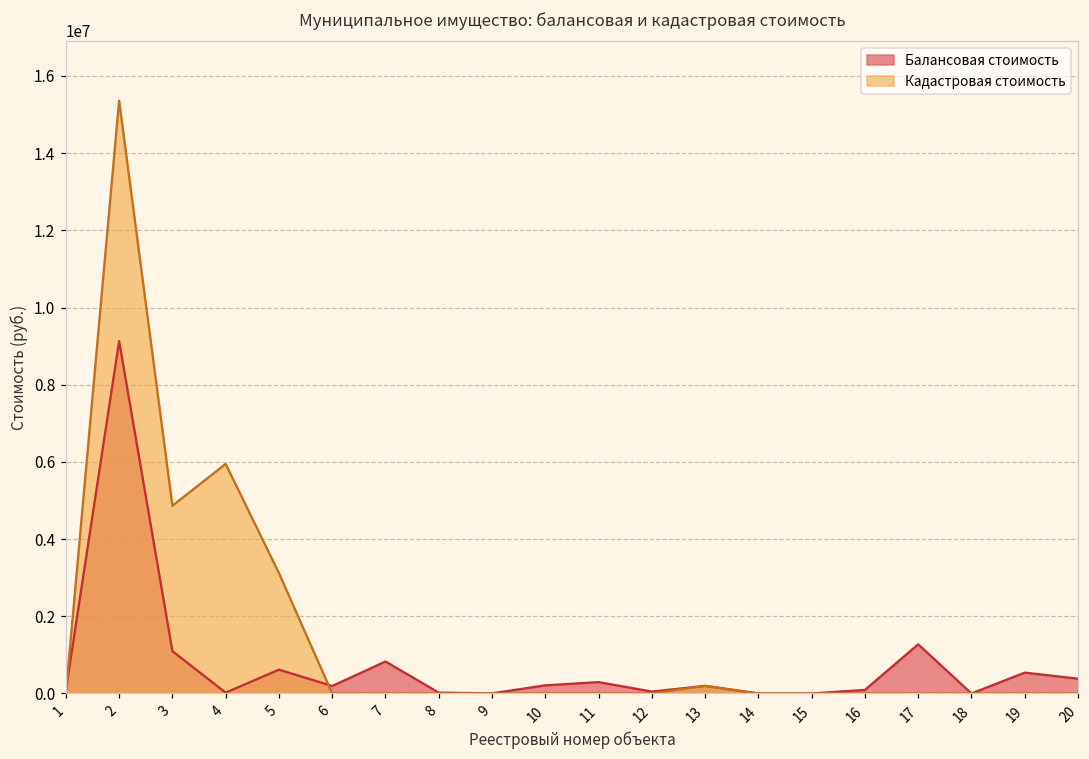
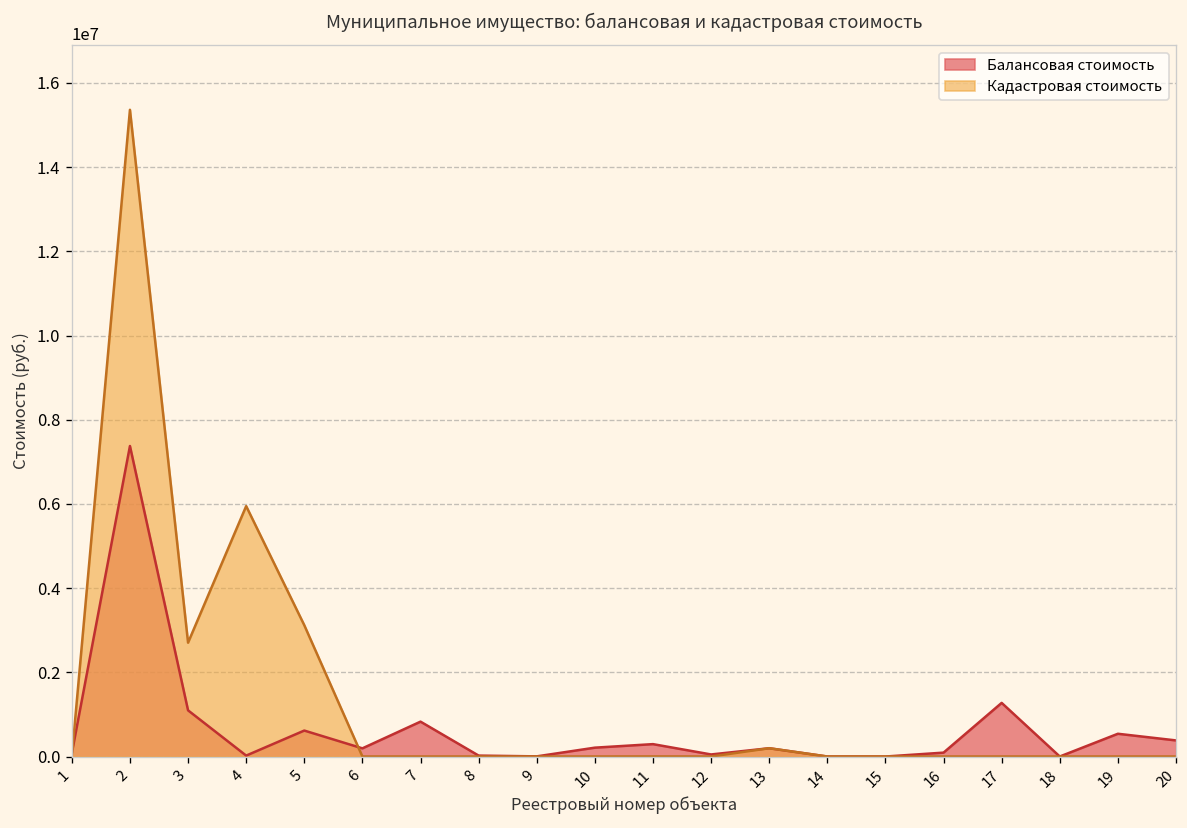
  {
    "Балансовая стоимость": {
      "1": 100000,
-     "2": 9100000,
+     "2": 7400000,
      "3": 1100000,
      "4": 0,
      "5": 600000,
      "6": 200000,
      "7": 800000,
      "10": 200000,
      "11": 300000,
      "16": 100000,
      "17": 1300000,
      "19": 500000,
      "20": 400000
    },
    "Кадастровая стоимость": {
      "1": 0,
      "2": 15400000,
-     "3": 4900000,
+     "3": 2700000,
      "4": 5900000,
      "5": 3100000,
      "6": 0,
      "7": 0,
      "10": 0,
      "11": 0,
      "16": 0,
      "17": 0,
      "19": 0,
      "20": 0
    }
  }
